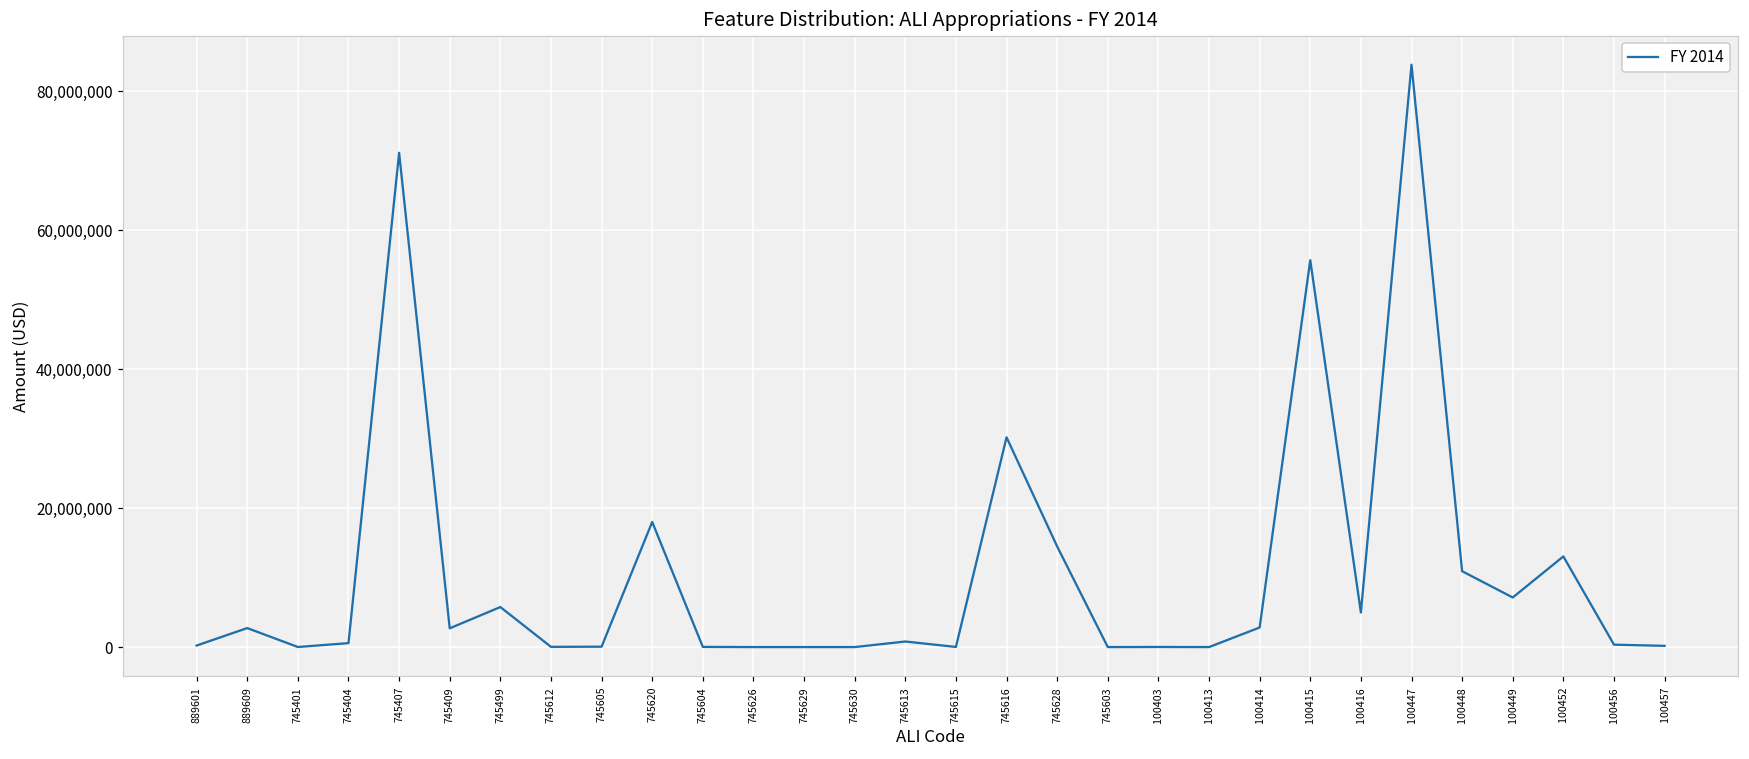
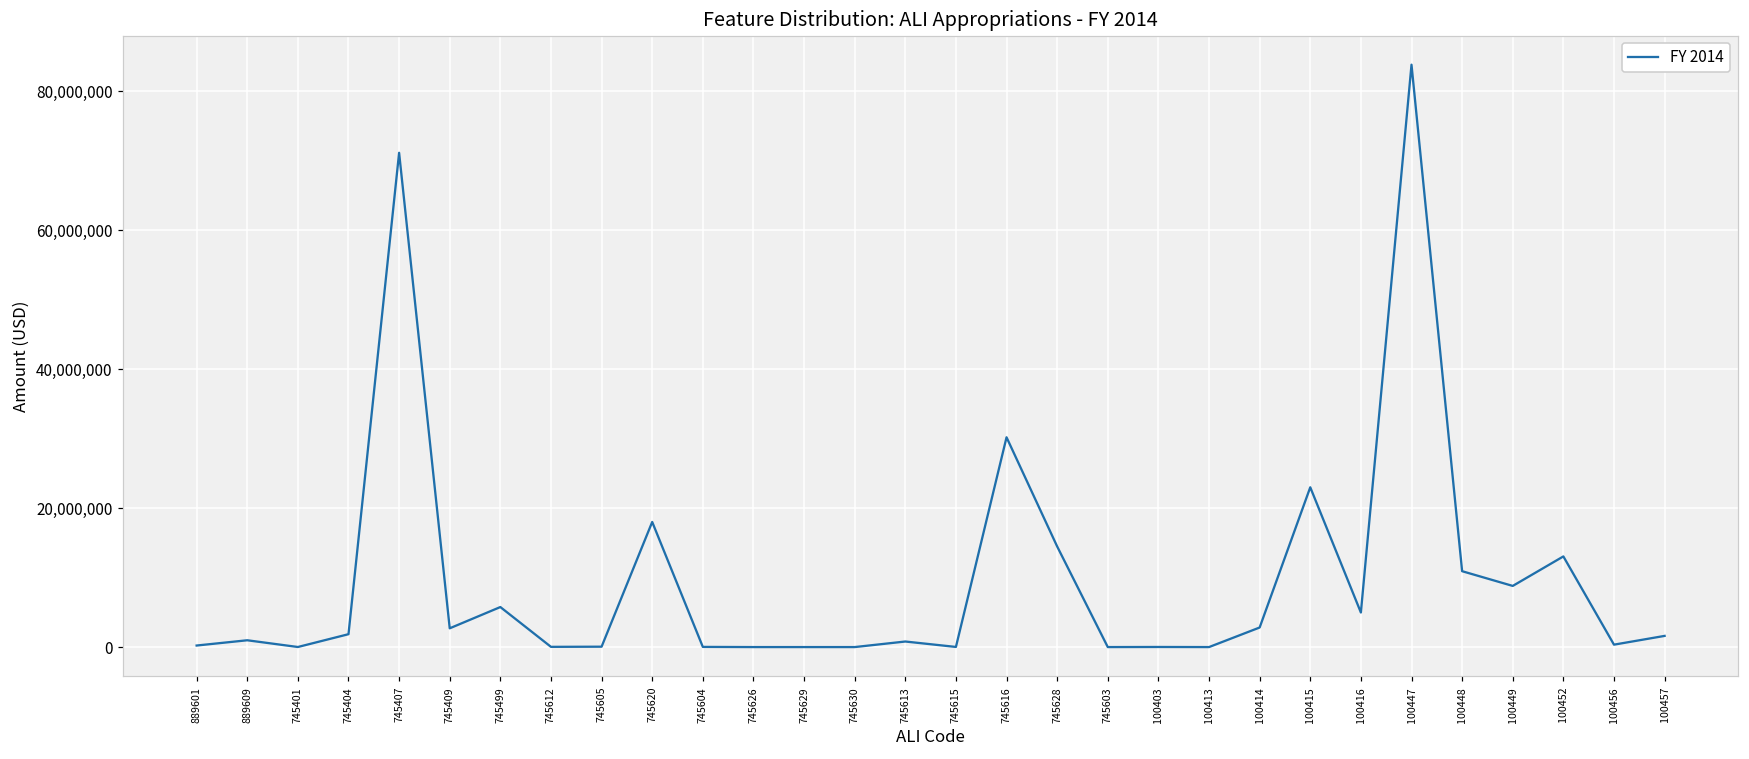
  {
    "889601": "0",
-   "889609": "3,000,000",
+   "889609": "1,000,000",
    "745401": "0",
-   "745404": "1,000,000",
+   "745404": "2,000,000",
    "745407": "71,000,000",
    "745409": "3,000,000",
    "745499": "6,000,000",
    "745612": "0",
    "745605": "0",
    "745620": "18,000,000",
    "745604": "0",
    "745626": "0",
    "745629": "0",
    "745630": "0",
    "745613": "1,000,000",
    "745615": "0",
    "745616": "30,000,000",
    "745628": "14,000,000",
    "745603": "0",
    "100403": "0",
    "100413": "0",
    "100414": "3,000,000",
-   "100415": "56,000,000",
+   "100415": "23,000,000",
    "100416": "5,000,000",
    "100447": "84,000,000",
    "100448": "11,000,000",
-   "100449": "7,000,000",
+   "100449": "9,000,000",
    "100452": "13,000,000",
    "100456": "0",
-   "100457": "0"
+   "100457": "2,000,000"
  }
